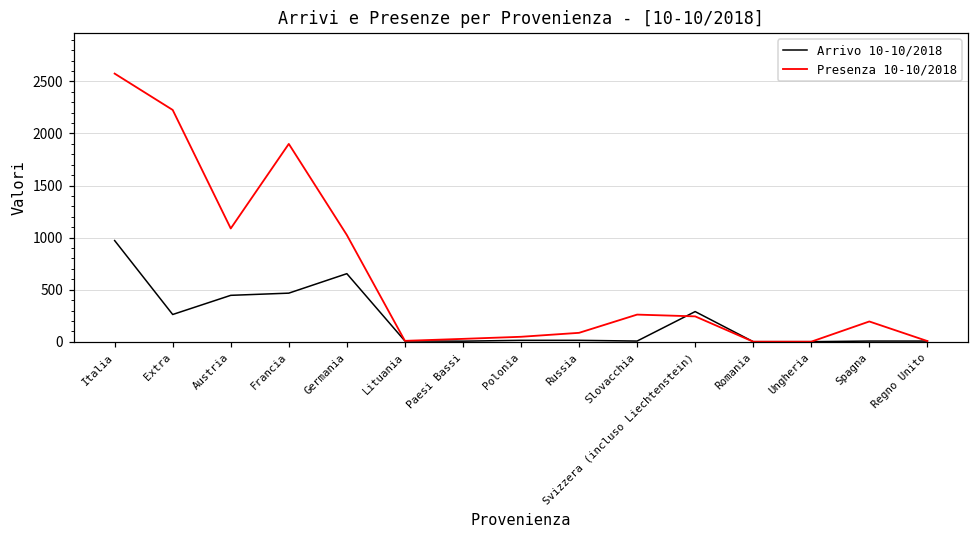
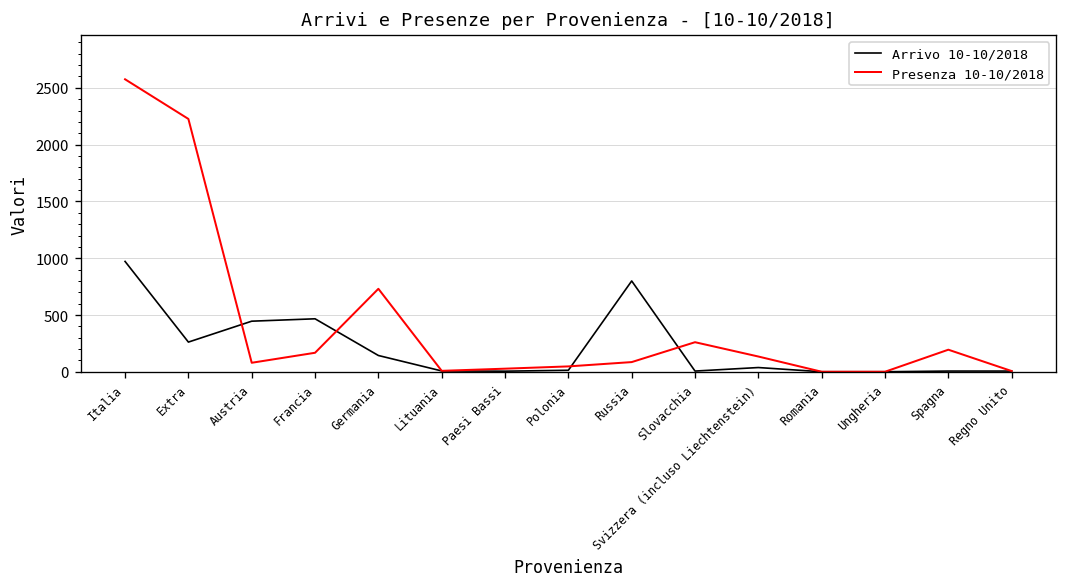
  {
    "Arrivo 10-10/2018": {
      "Italia": 1000,
      "Extra": 300,
      "Austria": 400,
      "Francia": 500,
-     "Germania": 700,
+     "Germania": 100,
      "Polonia": 0,
-     "Russia": 0,
+     "Russia": 800,
      "Slovacchia": 0,
-     "Svizzera (incluso Liechtenstein)": 300,
+     "Svizzera (incluso Liechtenstein)": 0,
      "Spagna": 0
    },
    "Presenza 10-10/2018": {
      "Italia": 2600,
      "Extra": 2200,
-     "Austria": 1100,
-     "Francia": 1900,
-     "Germania": 1000,
+     "Austria": 100,
+     "Francia": 200,
+     "Germania": 700,
      "Polonia": 0,
      "Russia": 100,
      "Slovacchia": 300,
-     "Svizzera (incluso Liechtenstein)": 200,
+     "Svizzera (incluso Liechtenstein)": 100,
      "Spagna": 200
    }
  }
